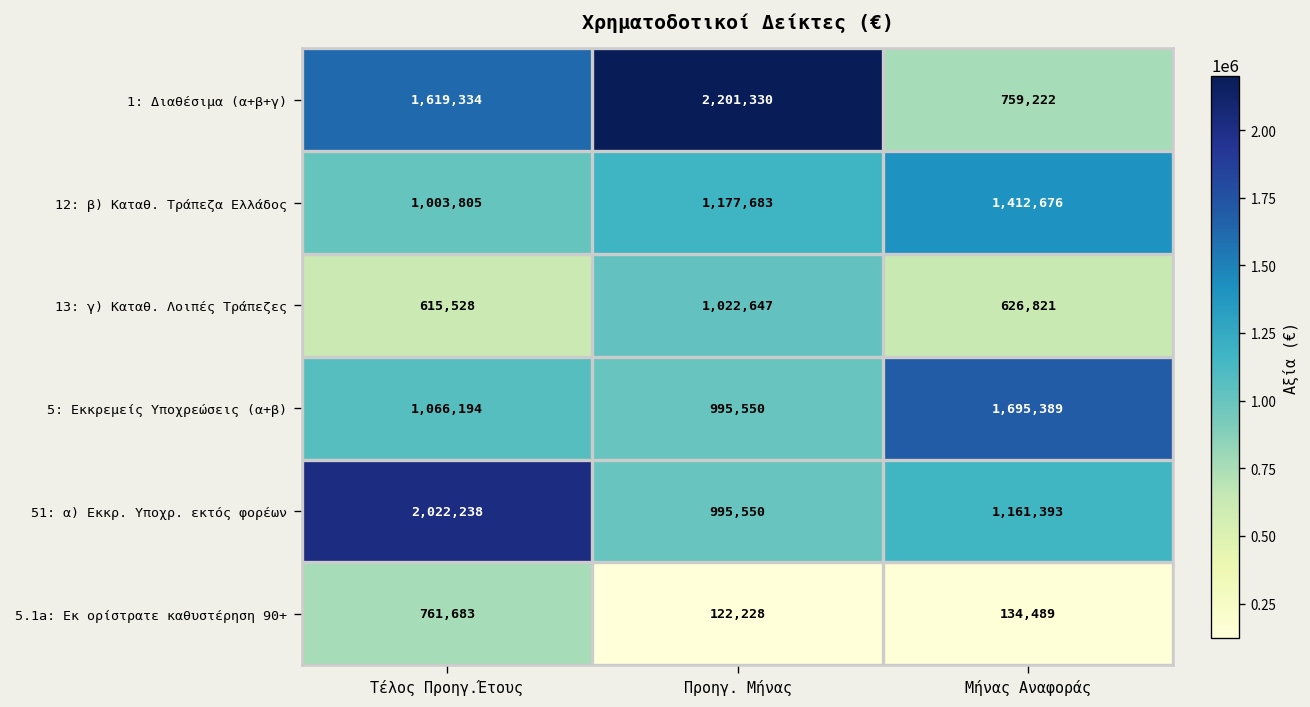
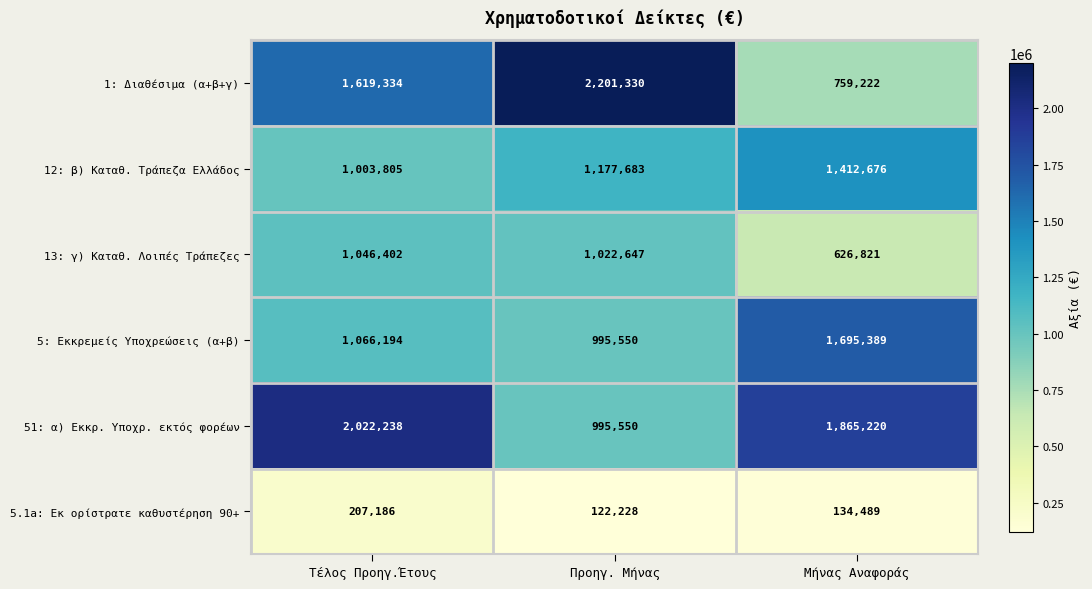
  {
    "1: Διαθέσιμα (α+β+γ)": {
      "Τέλος Προηγ.Έτους": "1,619,334",
      "Προηγ. Μήνας": "2,201,330",
      "Μήνας Αναφοράς": "759,222"
    },
    "12: β) Καταθ. Τράπεζα Ελλάδος": {
      "Τέλος Προηγ.Έτους": "1,003,805",
      "Προηγ. Μήνας": "1,177,683",
      "Μήνας Αναφοράς": "1,412,676"
    },
    "13: γ) Καταθ. Λοιπές Τράπεζες": {
-     "Τέλος Προηγ.Έτους": "615,528",
+     "Τέλος Προηγ.Έτους": "1,046,402",
      "Προηγ. Μήνας": "1,022,647",
      "Μήνας Αναφοράς": "626,821"
    },
    "5: Εκκρεμείς Υποχρεώσεις (α+β)": {
      "Τέλος Προηγ.Έτους": "1,066,194",
      "Προηγ. Μήνας": "995,550",
      "Μήνας Αναφοράς": "1,695,389"
    },
    "51: α) Εκκρ. Υποχρ. εκτός φορέων": {
      "Τέλος Προηγ.Έτους": "2,022,238",
      "Προηγ. Μήνας": "995,550",
-     "Μήνας Αναφοράς": "1,161,393"
+     "Μήνας Αναφοράς": "1,865,220"
    },
    "5.1a: Εκ ορίστρατε καθυστέρηση 90+": {
-     "Τέλος Προηγ.Έτους": "761,683",
+     "Τέλος Προηγ.Έτους": "207,186",
      "Προηγ. Μήνας": "122,228",
      "Μήνας Αναφοράς": "134,489"
    }
  }
